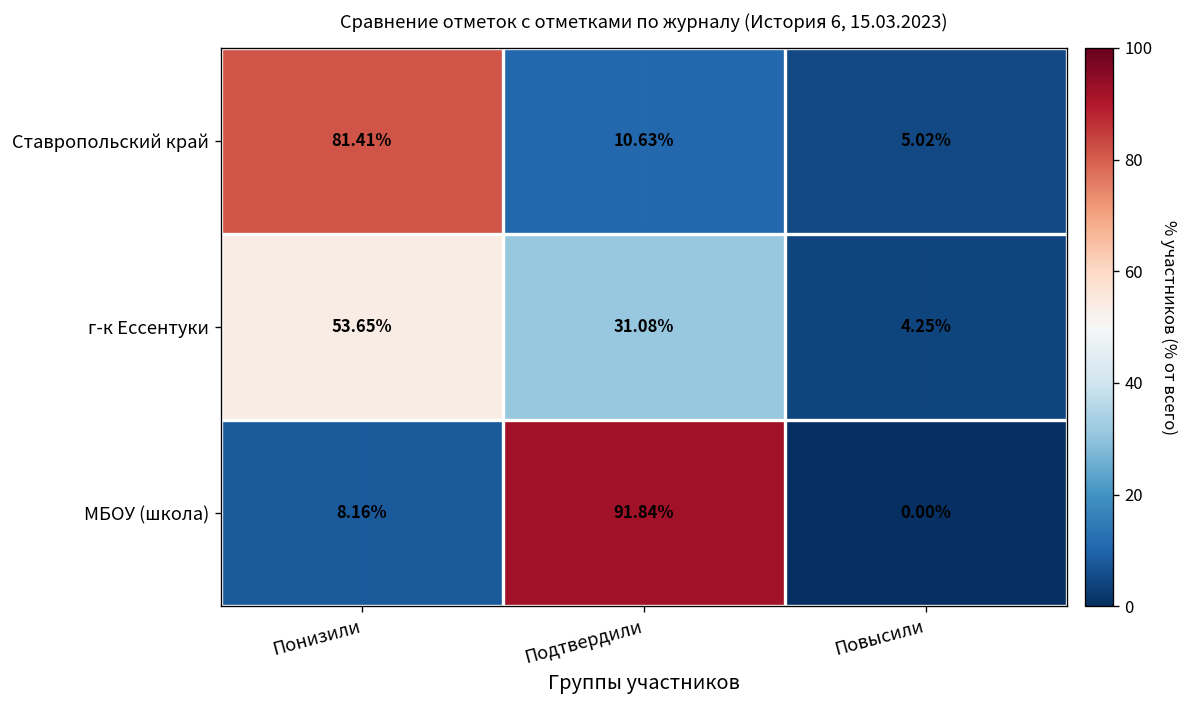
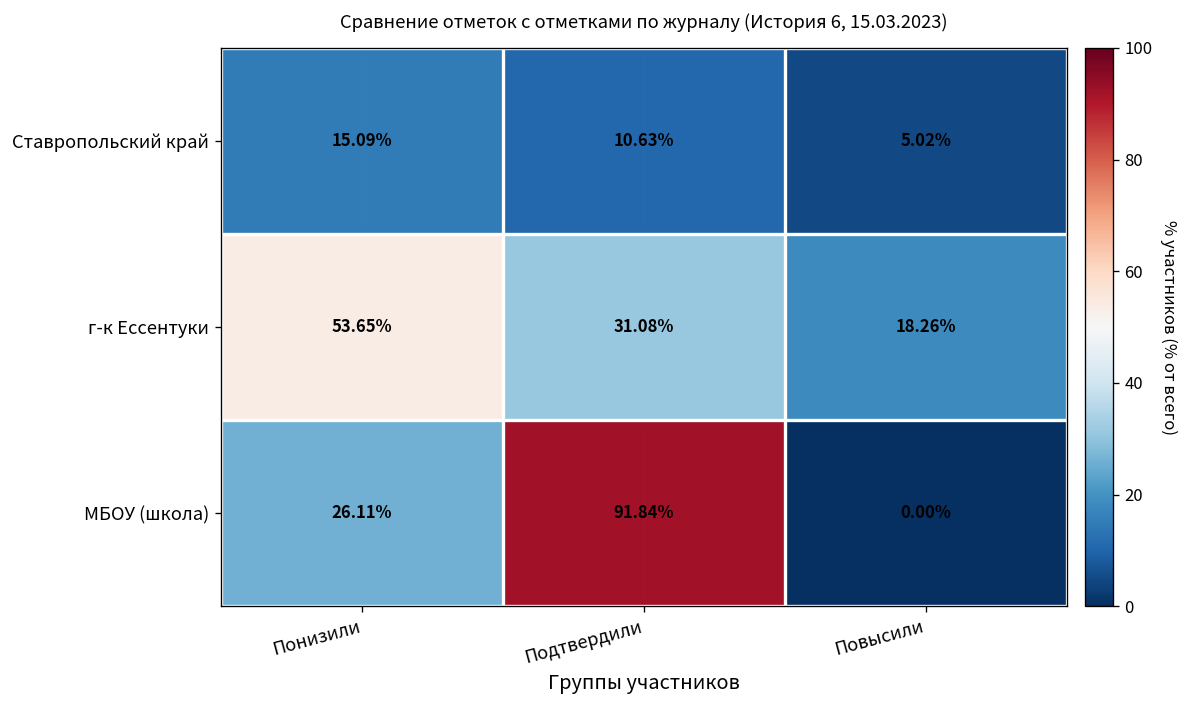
  {
    "Ставропольский край": {
-     "Понизили": "81.41%",
+     "Понизили": "15.09%",
      "Подтвердили": "10.63%",
      "Повысили": "5.02%"
    },
    "г-к Ессентуки": {
      "Понизили": "53.65%",
      "Подтвердили": "31.08%",
-     "Повысили": "4.25%"
+     "Повысили": "18.26%"
    },
    "МБОУ (школа)": {
-     "Понизили": "8.16%",
+     "Понизили": "26.11%",
      "Подтвердили": "91.84%",
      "Повысили": "0.00%"
    }
  }
